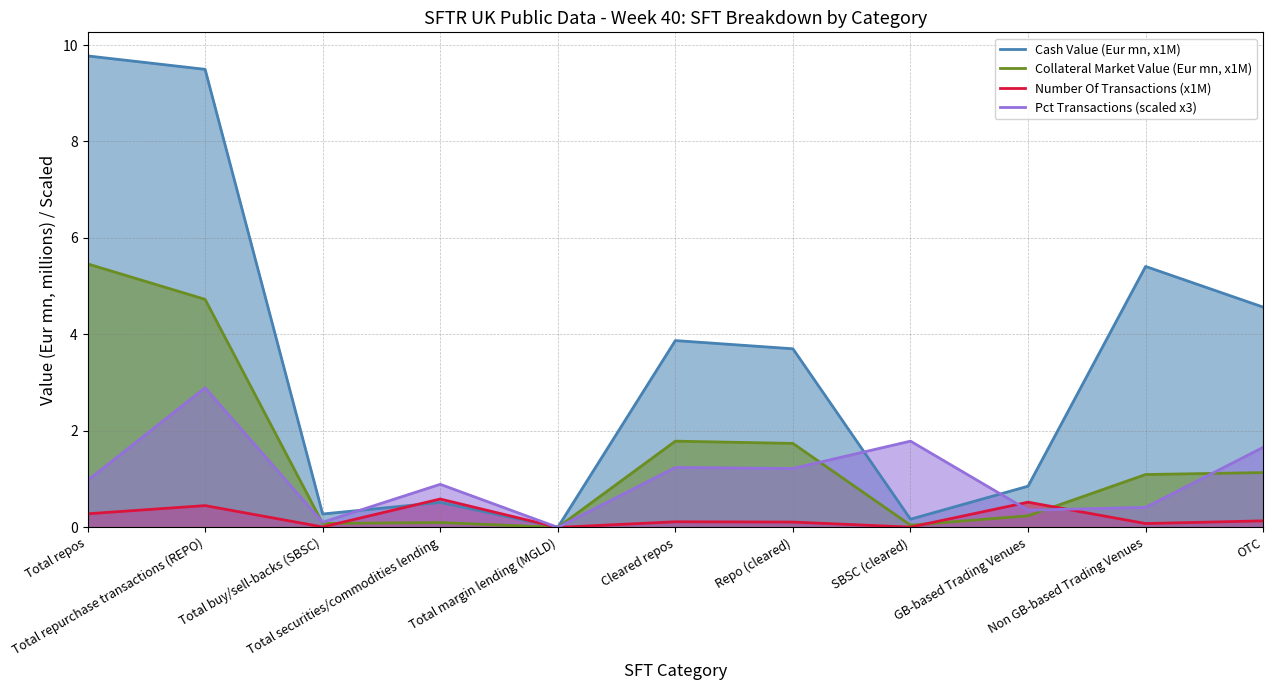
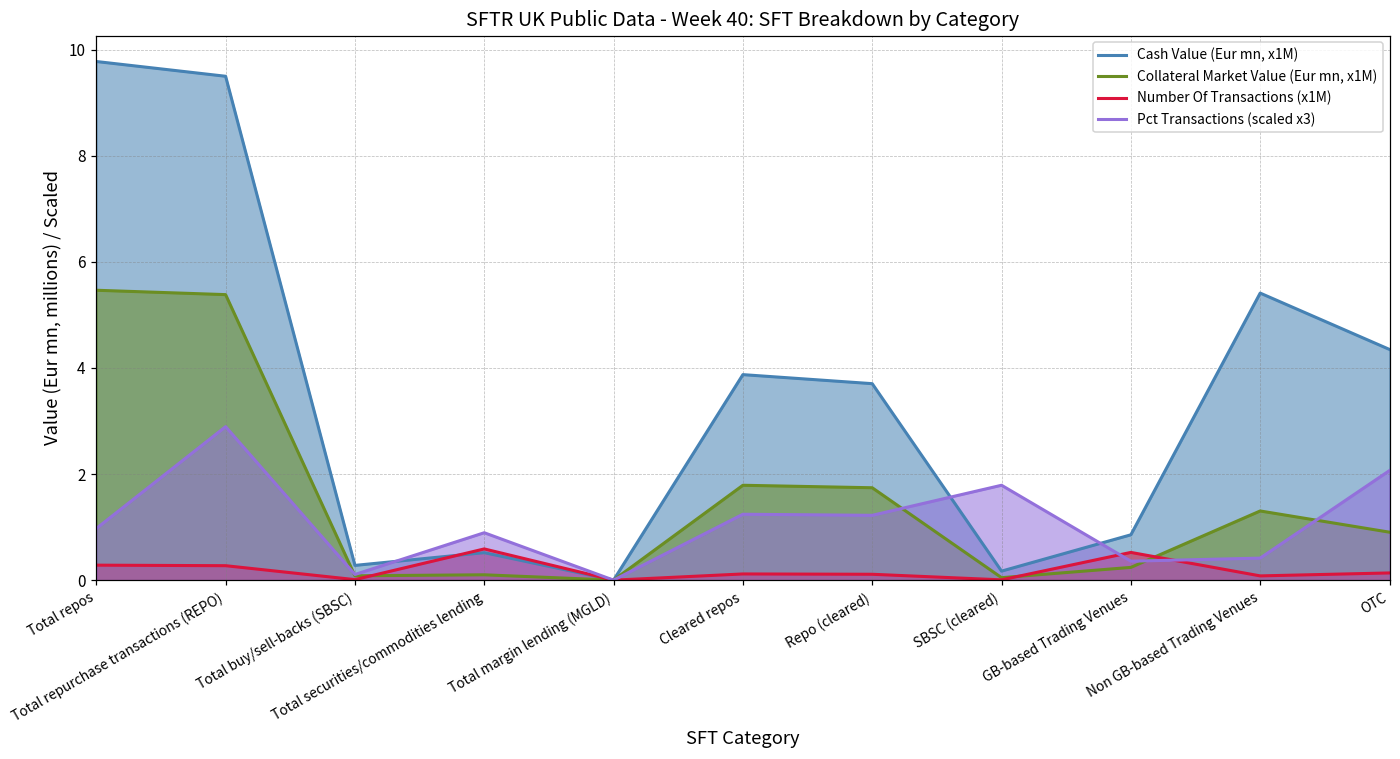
  {
    "Cash Value (Eur mn, x1M)": {
      "Total repos": 9.8,
      "Total repurchase transactions (REPO)": 9.5,
      "Total buy/sell-backs (SBSC)": 0.3,
      "Total securities/commodities lending": 0.5,
      "Cleared repos": 3.9,
      "Repo (cleared)": 3.7,
      "SBSC (cleared)": 0.2,
      "GB-based Trading Venues": 0.9,
      "Non GB-based Trading Venues": 5.4,
-     "OTC": 4.6
+     "OTC": 4.3
    },
    "Collateral Market Value (Eur mn, x1M)": {
      "Total repos": 5.5,
-     "Total repurchase transactions (REPO)": 4.7,
+     "Total repurchase transactions (REPO)": 5.4,
      "Total securities/commodities lending": 0.1,
      "Cleared repos": 1.8,
      "Repo (cleared)": 1.7,
      "GB-based Trading Venues": 0.2,
-     "Non GB-based Trading Venues": 1.1,
-     "OTC": 1.1
+     "Non GB-based Trading Venues": 1.3,
+     "OTC": 0.9
    },
    "Number Of Transactions (x1M)": {
      "Total repos": 0.3,
-     "Total repurchase transactions (REPO)": 0.5,
+     "Total repurchase transactions (REPO)": 0.3,
      "Total buy/sell-backs (SBSC)": 0.0,
      "Total securities/commodities lending": 0.6,
      "Cleared repos": 0.1,
      "Repo (cleared)": 0.1,
      "GB-based Trading Venues": 0.5,
      "Non GB-based Trading Venues": 0.1,
      "OTC": 0.1
    },
    "Pct Transactions (scaled x3)": {
      "Total repos": 1.0,
      "Total repurchase transactions (REPO)": 2.9,
      "Total securities/commodities lending": 0.9,
      "Cleared repos": 1.2,
      "Repo (cleared)": 1.2,
      "SBSC (cleared)": 1.8,
      "GB-based Trading Venues": 0.4,
      "Non GB-based Trading Venues": 0.4,
-     "OTC": 1.7
+     "OTC": 2.1
    }
  }
